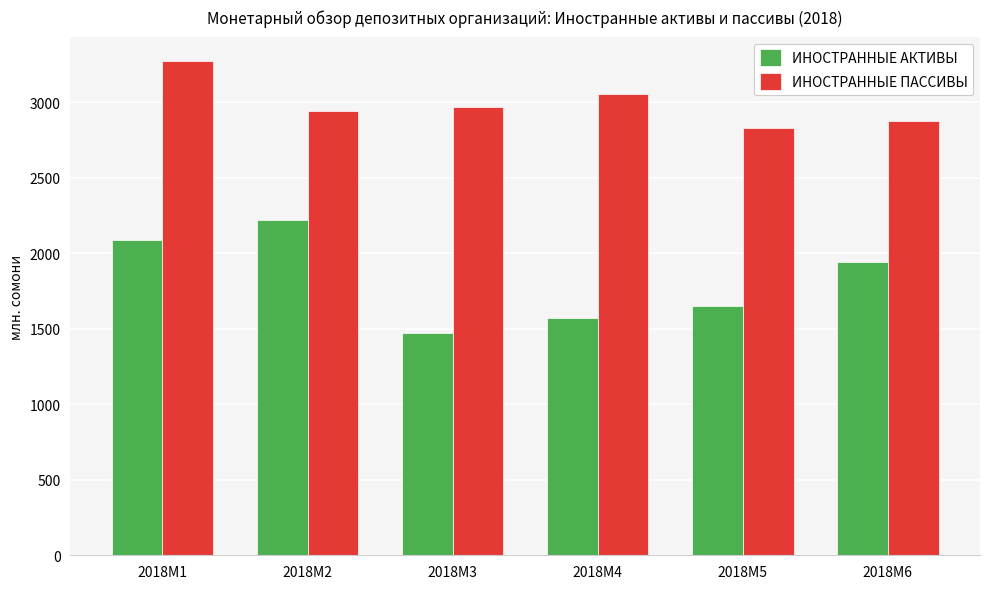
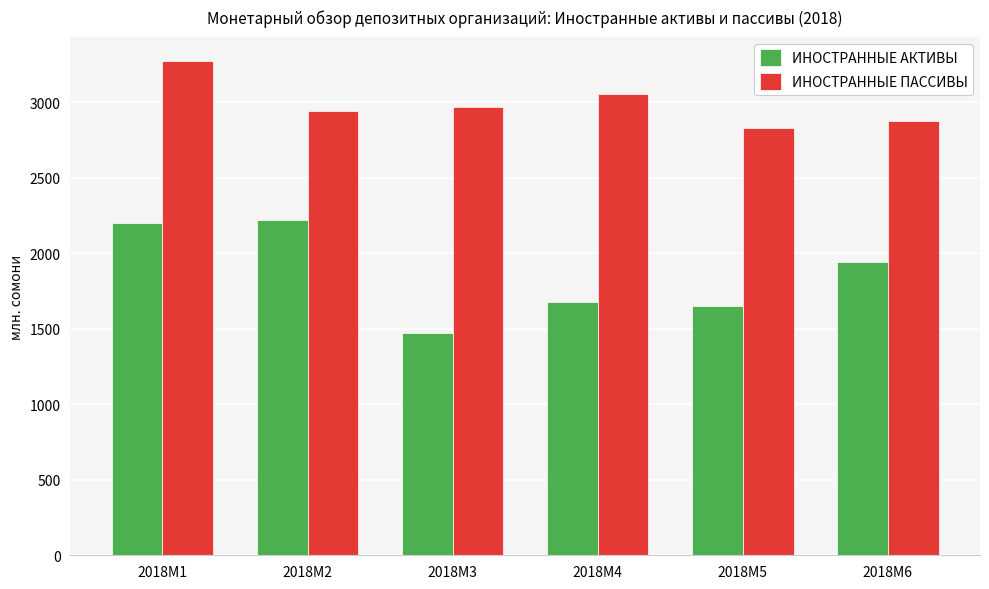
  {
    "ИНОСТРАННЫЕ АКТИВЫ": {
-     "2018M1": 2090,
+     "2018M1": 2200,
      "2018M2": 2220,
      "2018M3": 1470,
-     "2018M4": 1570,
+     "2018M4": 1680,
      "2018M5": 1650,
      "2018M6": 1940
    },
    "ИНОСТРАННЫЕ ПАССИВЫ": {
      "2018M1": 3270,
      "2018M2": 2940,
      "2018M3": 2970,
      "2018M4": 3050,
      "2018M5": 2830,
      "2018M6": 2880
    }
  }
